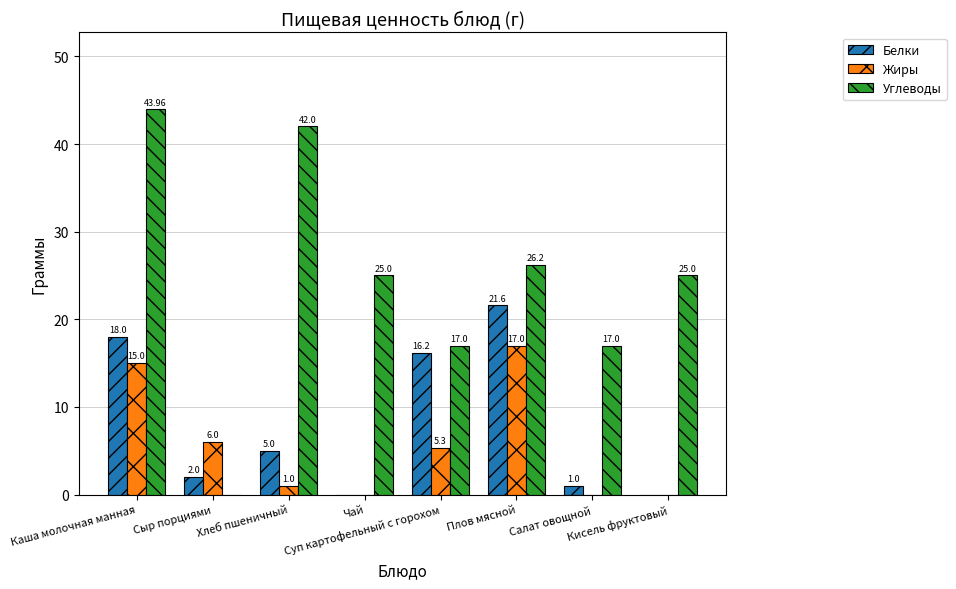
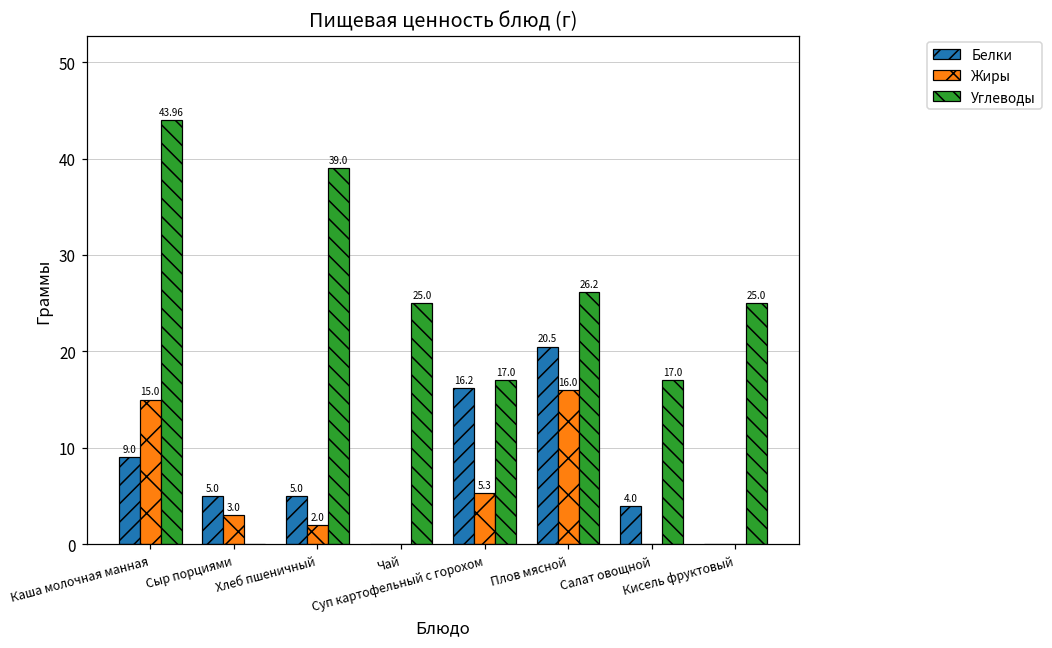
  {
    "Белки": {
-     "Каша молочная манная": 18.0,
-     "Сыр порциями": 2.0,
+     "Каша молочная манная": 9.0,
+     "Сыр порциями": 5.0,
      "Хлеб пшеничный": 5.0,
      "Суп картофельный с горохом": 16.2,
-     "Плов мясной": 21.6,
-     "Салат овощной": 1.0
+     "Плов мясной": 20.5,
+     "Салат овощной": 4.0
    },
    "Жиры": {
      "Каша молочная манная": 15.0,
-     "Сыр порциями": 6.0,
-     "Хлеб пшеничный": 1.0,
+     "Сыр порциями": 3.0,
+     "Хлеб пшеничный": 2.0,
      "Суп картофельный с горохом": 5.3,
-     "Плов мясной": 17.0
+     "Плов мясной": 16.0
    },
    "Углеводы": {
      "Каша молочная манная": 43.96,
-     "Хлеб пшеничный": 42.0,
+     "Хлеб пшеничный": 39.0,
      "Чай": 25.0,
      "Суп картофельный с горохом": 17.0,
      "Плов мясной": 26.2,
      "Салат овощной": 17.0,
      "Кисель фруктовый": 25.0
    }
  }
